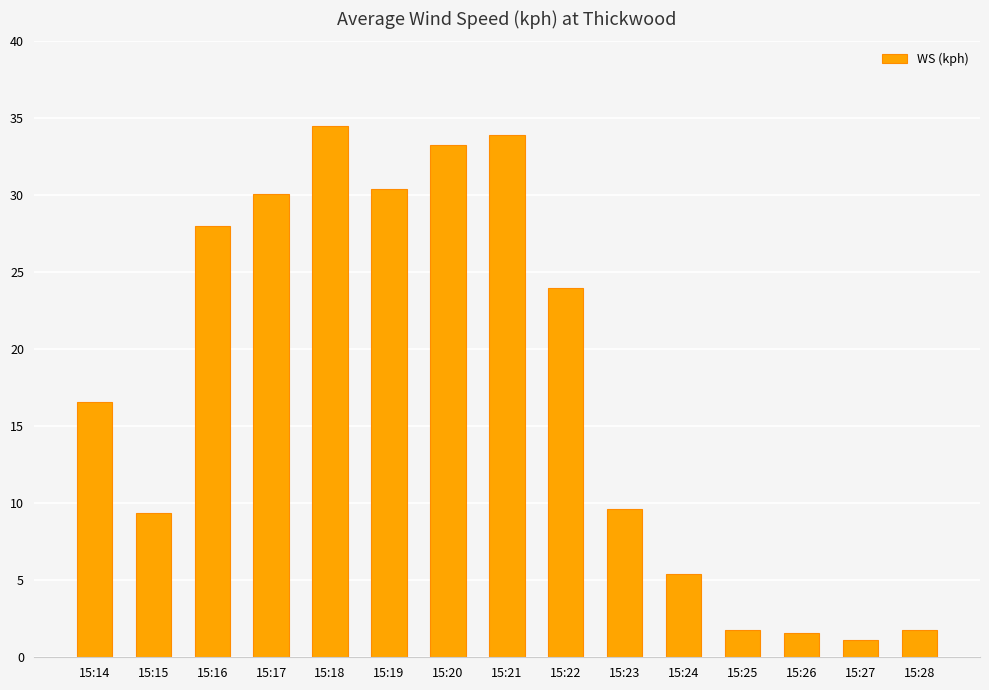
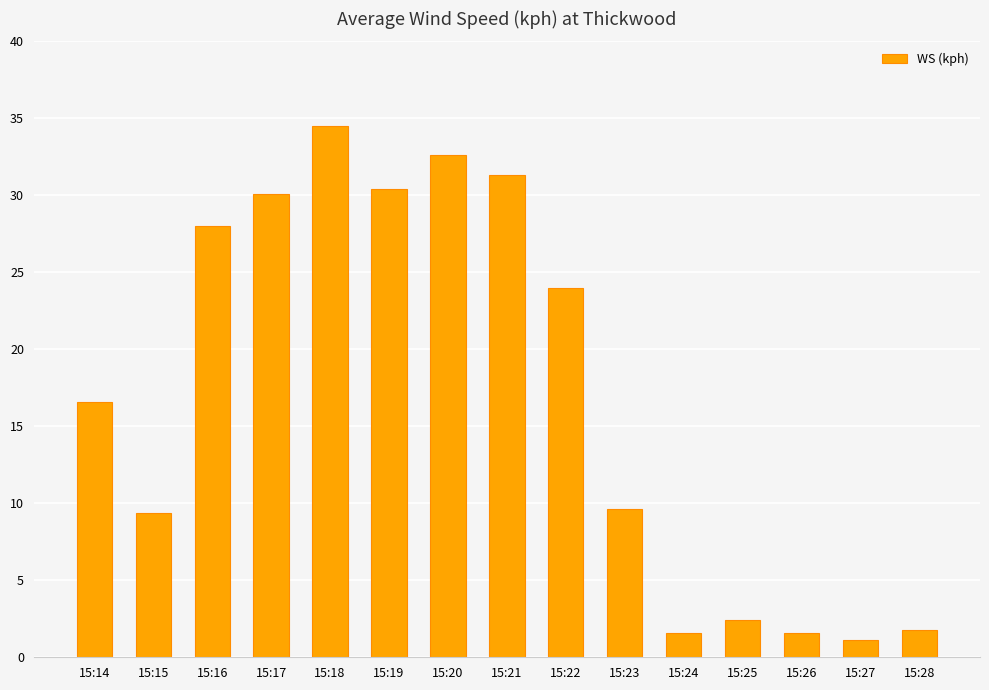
  {
    "15:14": 16.6,
    "15:15": 9.4,
    "15:16": 28.0,
    "15:17": 30.1,
    "15:18": 34.5,
    "15:19": 30.4,
-   "15:20": 33.3,
-   "15:21": 33.9,
+   "15:20": 32.6,
+   "15:21": 31.3,
    "15:22": 24.0,
    "15:23": 9.6,
-   "15:24": 5.4,
-   "15:25": 1.8,
+   "15:24": 1.6,
+   "15:25": 2.4,
    "15:26": 1.6,
    "15:27": 1.1,
    "15:28": 1.8
  }
